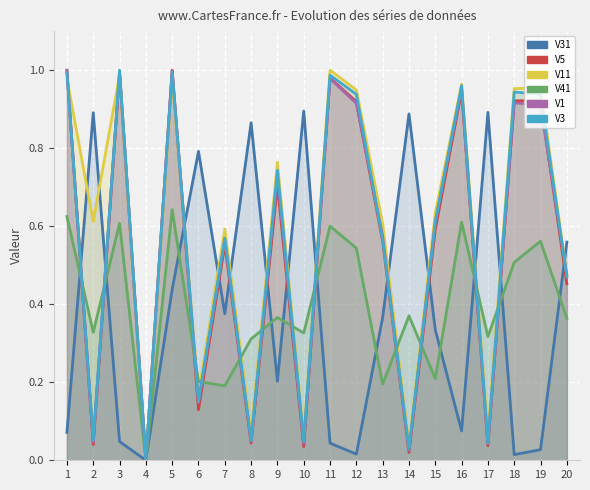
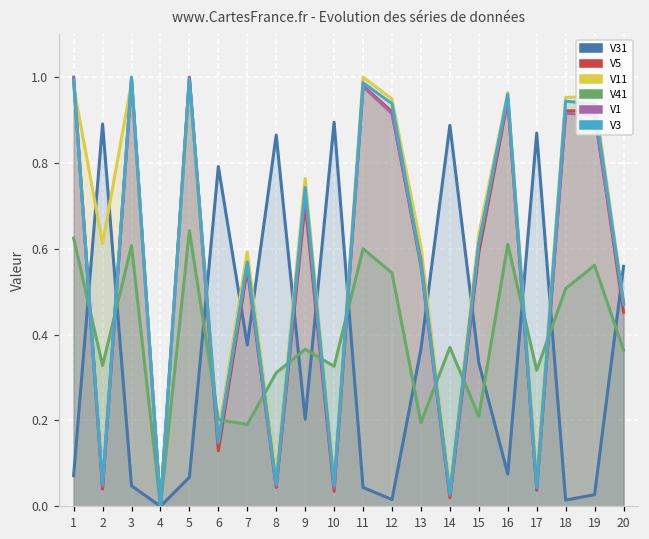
  {
    "V31": {
      "1": 0.07,
      "2": 0.89,
      "3": 0.05,
-     "5": 0.44,
+     "5": 0.07,
      "6": 0.79,
      "7": 0.38,
      "8": 0.87,
      "9": 0.20,
      "10": 0.90,
      "11": 0.04,
      "12": 0.02,
      "13": 0.37,
      "14": 0.89,
      "15": 0.33,
      "16": 0.08,
-     "17": 0.89,
+     "17": 0.87,
      "18": 0.01,
      "19": 0.03,
      "20": 0.56
    },
    "V5": {
      "6": 0.13,
      "7": 0.55,
      "9": 0.71,
      "10": 0.04,
      "15": 0.59,
      "20": 0.45
    },
    "V11": {
      "1": 0.98,
      "2": 0.61,
      "3": 0.99,
      "5": 0.98,
      "6": 0.17,
      "7": 0.59,
      "8": 0.07,
      "9": 0.76,
      "10": 0.06,
      "11": 1.00,
      "12": 0.95,
      "13": 0.61,
      "14": 0.04,
      "15": 0.63,
      "17": 0.07,
      "18": 0.95
    },
    "V41": {
      "1": 0.62,
      "2": 0.33,
      "3": 0.61,
      "5": 0.64,
      "6": 0.20,
      "7": 0.19,
      "8": 0.31,
      "9": 0.37,
      "10": 0.33,
      "11": 0.60,
      "12": 0.54,
      "13": 0.20,
      "14": 0.37,
      "15": 0.21,
      "16": 0.61,
      "17": 0.32,
      "18": 0.51,
      "19": 0.56,
      "20": 0.36
    },
    "V1": {
      "9": 0.73,
      "13": 0.57
    },
    "V3": {
      "9": 0.74,
      "11": 0.99,
      "12": 0.94,
      "18": 0.94
    }
  }
